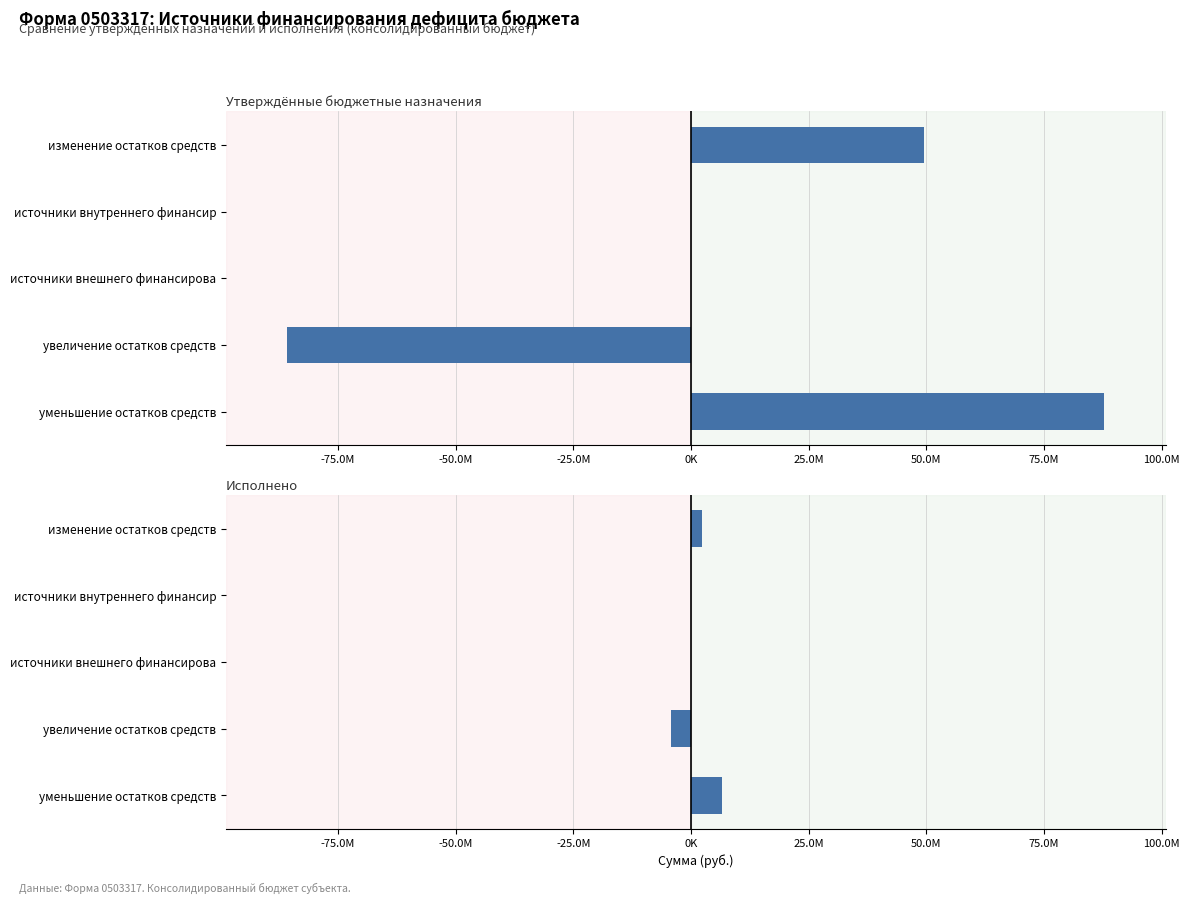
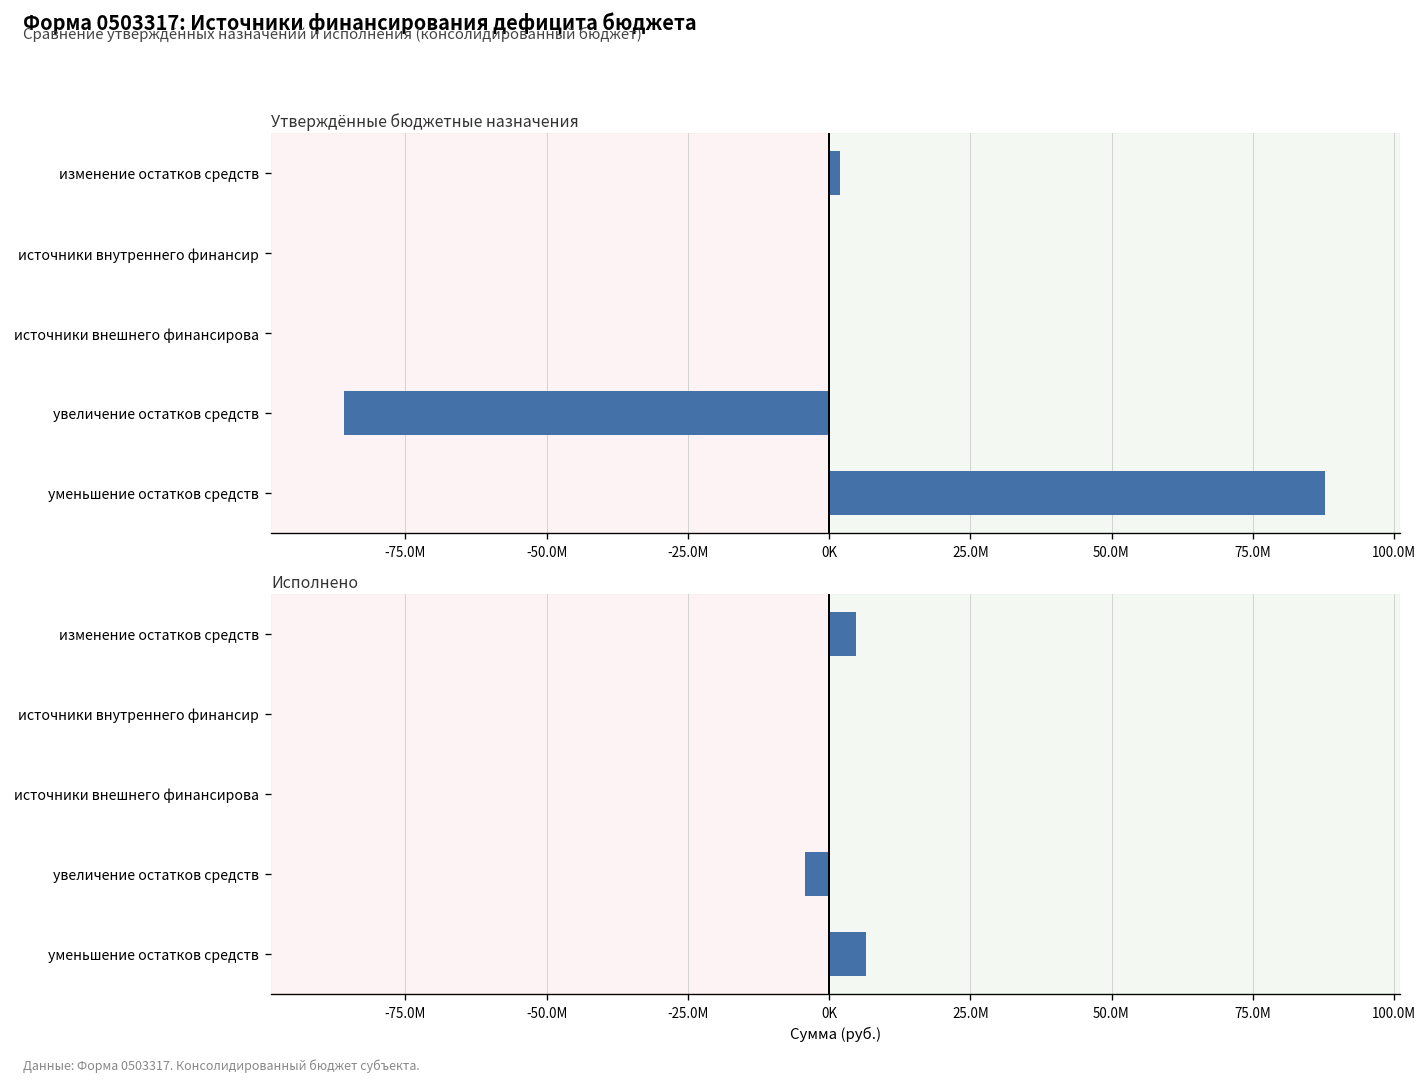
  {
    "Утверждённые бюджетные назначения": {
-     "изменение остатков средств": 50000000,
+     "изменение остатков средств": 2000000,
      "источники внутреннего финансир": 0,
      "источники внешнего финансирова": 0,
      "увеличение остатков средств": -86000000,
      "уменьшение остатков средств": 88000000
    },
    "Исполнено": {
-     "изменение остатков средств": 2000000,
+     "изменение остатков средств": 5000000,
      "источники внутреннего финансир": 0,
      "источники внешнего финансирова": 0,
      "увеличение остатков средств": -4000000,
      "уменьшение остатков средств": 7000000
    }
  }
